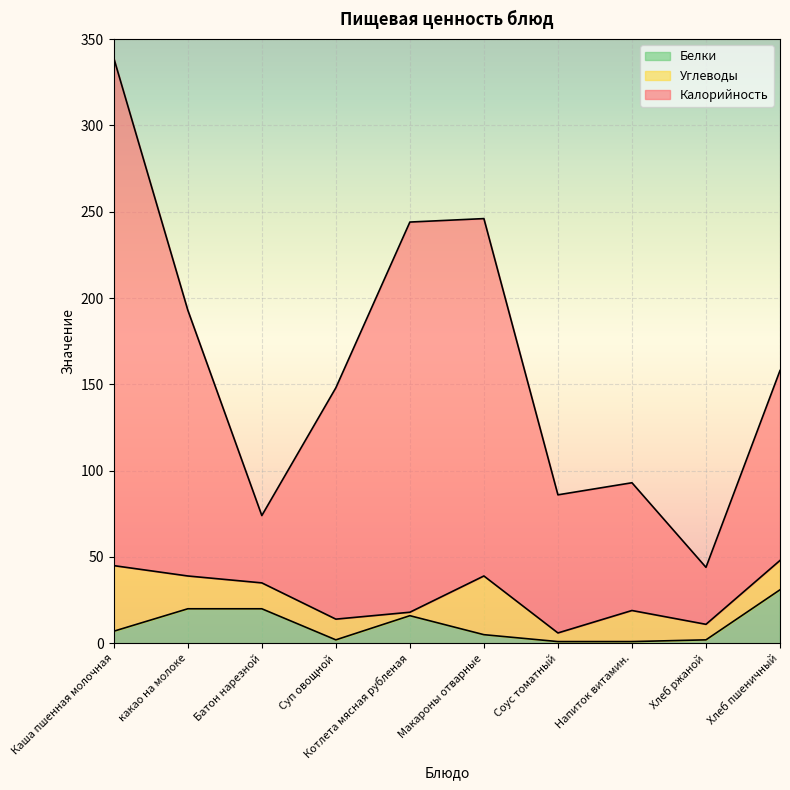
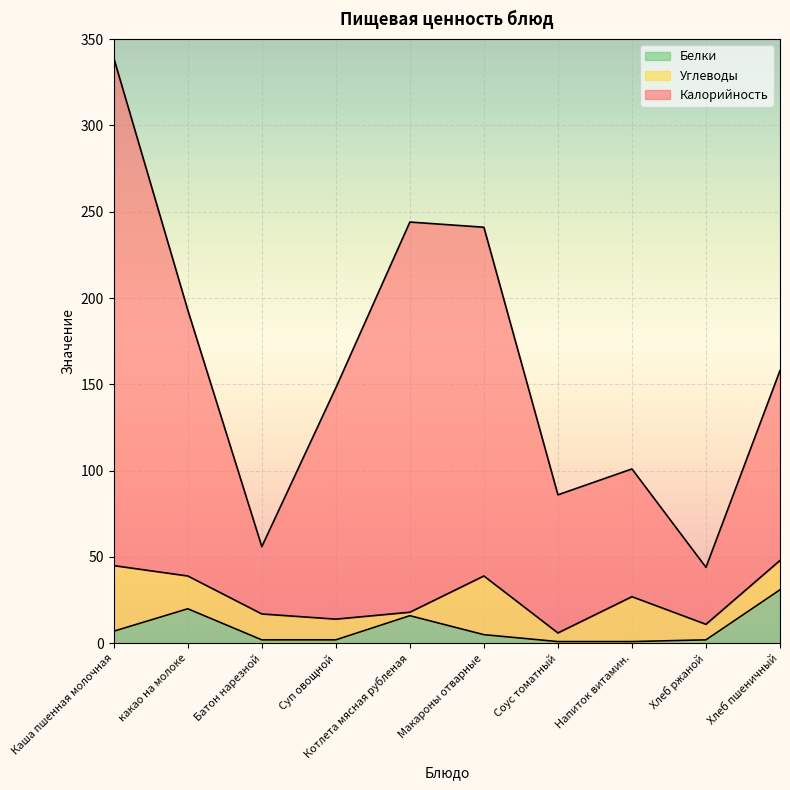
  {
    "Белки": {
      "Каша пшенная молочная": 7,
      "какао на молоке": 20,
-     "Батон нарезной": 20,
+     "Батон нарезной": 2,
      "Суп овощной": 2,
      "Котлета мясная рубленая": 16,
      "Макароны отварные": 5,
      "Соус томатный": 1,
      "Напиток витамин.": 1,
      "Хлеб ржаной": 2,
      "Хлеб пшеничный": 31
    },
    "Углеводы": {
      "Каша пшенная молочная": 38,
      "какао на молоке": 19,
      "Батон нарезной": 15,
      "Суп овощной": 12,
      "Котлета мясная рубленая": 2,
      "Макароны отварные": 34,
      "Соус томатный": 5,
-     "Напиток витамин.": 18,
+     "Напиток витамин.": 26,
      "Хлеб ржаной": 9,
      "Хлеб пшеничный": 17
    },
    "Калорийность": {
      "Каша пшенная молочная": 294,
      "какао на молоке": 154,
      "Батон нарезной": 39,
      "Суп овощной": 134,
      "Котлета мясная рубленая": 226,
-     "Макароны отварные": 207,
+     "Макароны отварные": 202,
      "Соус томатный": 80,
      "Напиток витамин.": 74,
      "Хлеб ржаной": 33,
      "Хлеб пшеничный": 110
    }
  }
